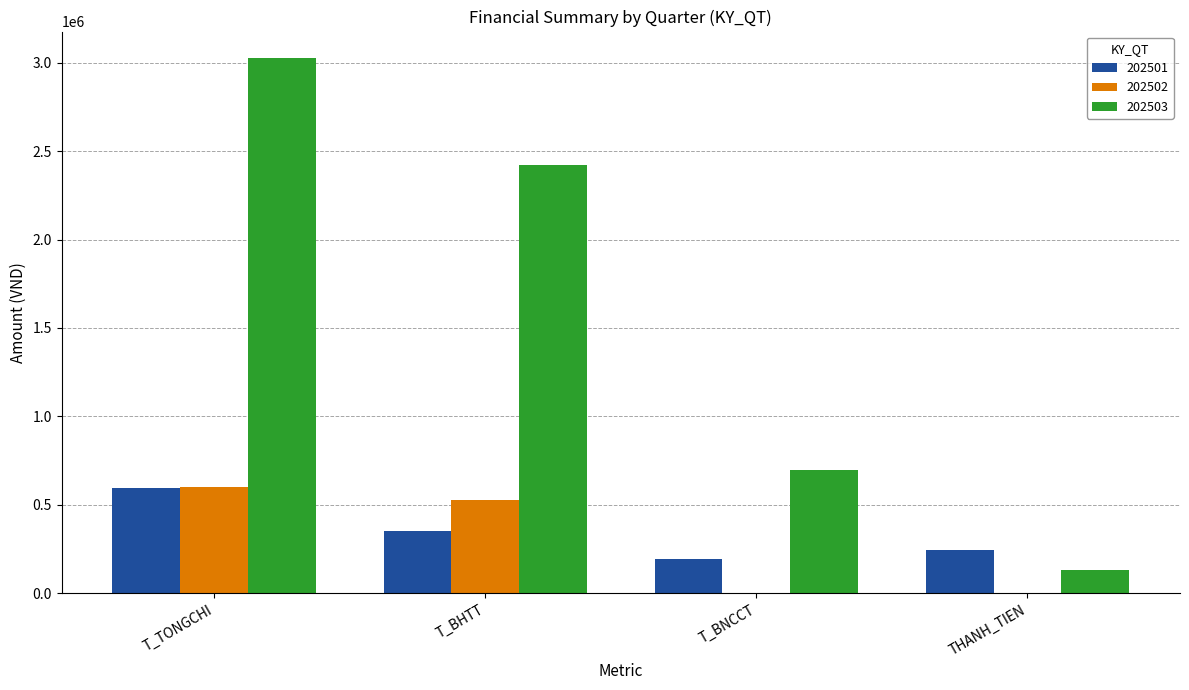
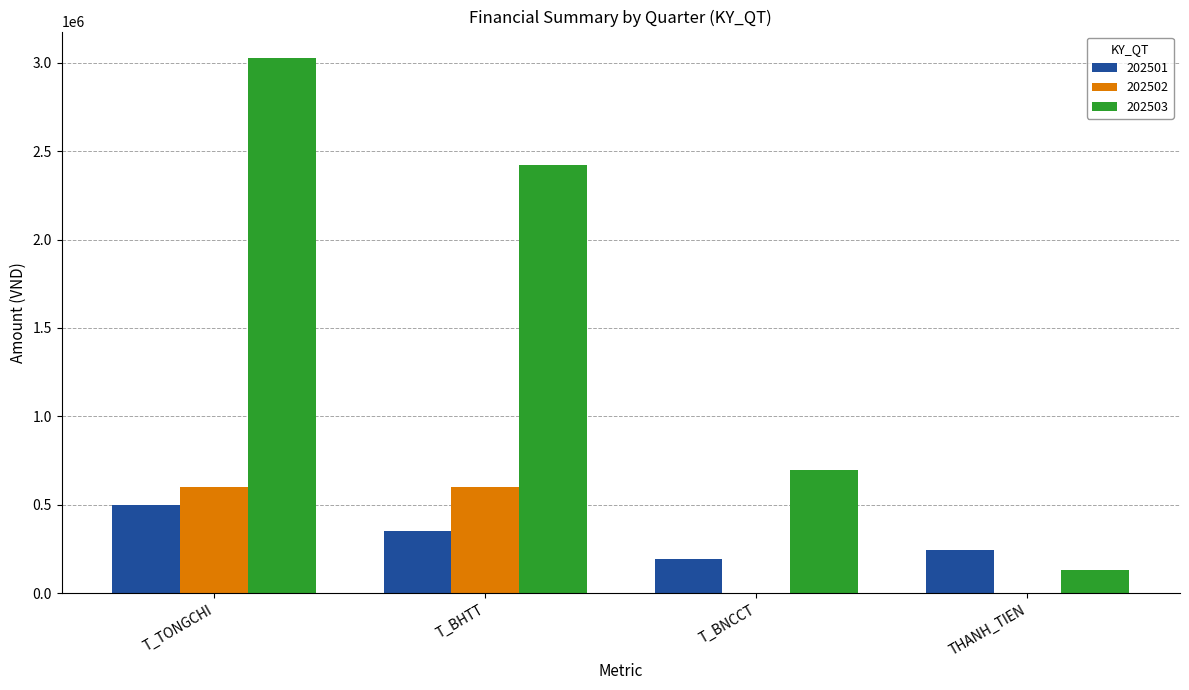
  {
    "202501": {
-     "T_TONGCHI": 590000,
+     "T_TONGCHI": 500000,
      "T_BHTT": 350000,
      "T_BNCCT": 190000,
      "THANH_TIEN": 240000
    },
    "202502": {
      "T_TONGCHI": 600000,
-     "T_BHTT": 530000,
+     "T_BHTT": 600000,
      "T_BNCCT": 0,
      "THANH_TIEN": 0
    },
    "202503": {
      "T_TONGCHI": 3030000,
      "T_BHTT": 2420000,
      "T_BNCCT": 690000,
      "THANH_TIEN": 130000
    }
  }
